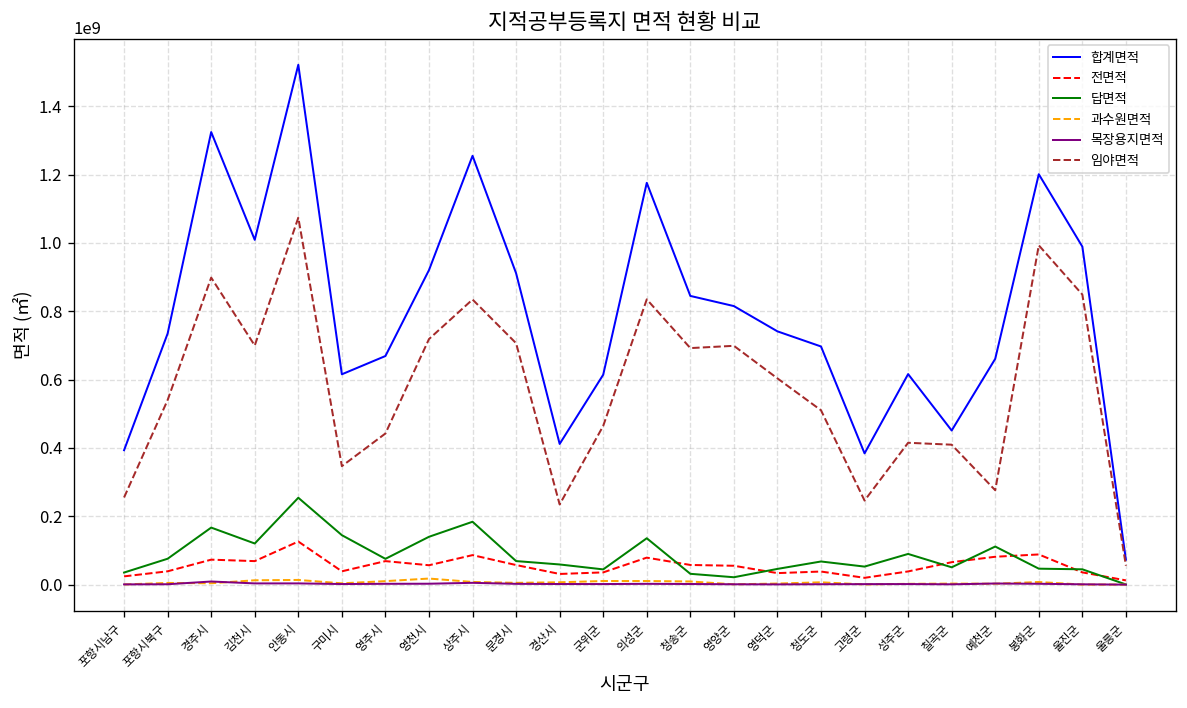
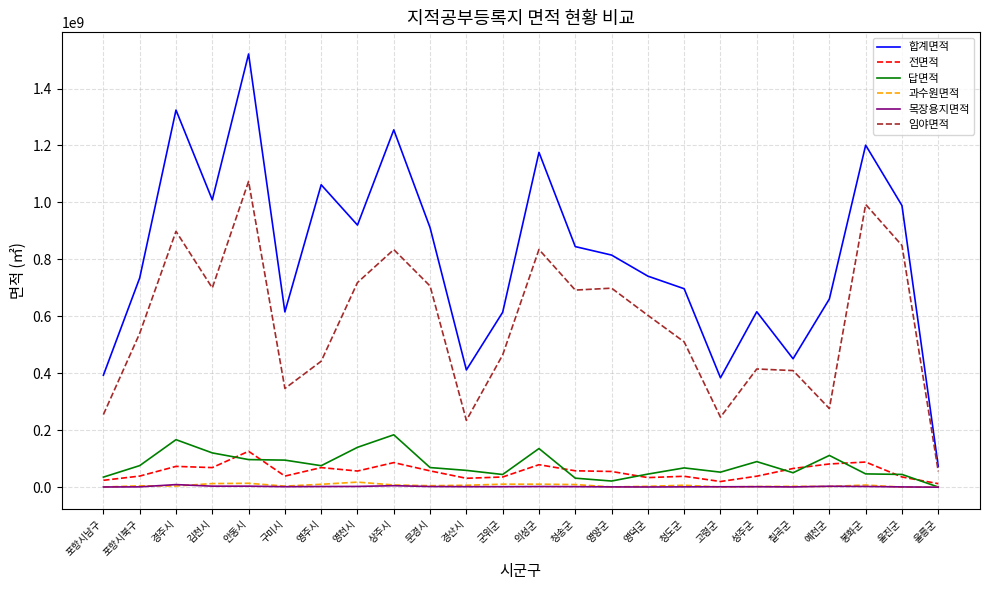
  {
    "합계면적": {
      "포항시남구": 390000000,
      "포항시북구": 730000000,
      "경주시": 1320000000,
      "김천시": 1010000000,
      "안동시": 1520000000,
      "구미시": 620000000,
-     "영주시": 670000000,
+     "영주시": 1060000000,
      "영천시": 920000000,
      "상주시": 1250000000,
      "문경시": 910000000,
      "경산시": 410000000,
      "군위군": 610000000,
      "의성군": 1180000000,
      "청송군": 840000000,
      "영양군": 820000000,
      "영덕군": 740000000,
      "청도군": 700000000,
      "고령군": 380000000,
      "성주군": 620000000,
      "칠곡군": 450000000,
      "예천군": 660000000,
      "봉화군": 1200000000,
      "울진군": 990000000,
      "울릉군": 70000000
    },
    "전면적": {
      "포항시남구": 20000000,
      "포항시북구": 40000000,
      "경주시": 70000000,
      "김천시": 70000000,
      "안동시": 130000000,
      "구미시": 40000000,
      "영천시": 60000000,
      "상주시": 90000000,
      "문경시": 60000000,
      "경산시": 30000000,
      "의성군": 80000000,
      "청송군": 60000000,
      "영양군": 60000000,
      "영덕군": 30000000,
      "청도군": 40000000,
      "고령군": 20000000,
      "성주군": 40000000,
      "칠곡군": 70000000,
      "예천군": 80000000,
      "봉화군": 90000000,
      "울진군": 40000000,
      "울릉군": 10000000
    },
    "답면적": {
      "포항시남구": 40000000,
      "포항시북구": 80000000,
      "경주시": 170000000,
      "김천시": 120000000,
-     "안동시": 250000000,
-     "구미시": 140000000,
+     "안동시": 100000000,
+     "구미시": 100000000,
      "영천시": 140000000,
      "상주시": 180000000,
      "문경시": 70000000,
      "경산시": 60000000,
      "의성군": 140000000,
      "청송군": 30000000,
      "영양군": 20000000,
      "영덕군": 50000000,
      "청도군": 70000000,
      "고령군": 50000000,
      "성주군": 90000000,
      "칠곡군": 50000000,
      "예천군": 110000000,
      "봉화군": 50000000,
      "울진군": 40000000
    },
    "과수원면적": {
      "김천시": 10000000,
      "안동시": 10000000,
      "영천시": 20000000
    },
    "목장용지면적": {
      "김천시": 0,
      "안동시": 0,
      "영천시": 0
    },
    "임야면적": {
      "포항시남구": 260000000,
      "포항시북구": 540000000,
      "경주시": 900000000,
      "김천시": 700000000,
      "안동시": 1070000000,
      "구미시": 350000000,
      "영주시": 440000000,
      "영천시": 720000000,
      "상주시": 830000000,
      "문경시": 710000000,
      "경산시": 230000000,
      "군위군": 460000000,
      "의성군": 830000000,
      "청송군": 690000000,
      "영양군": 700000000,
      "영덕군": 600000000,
      "청도군": 510000000,
      "고령군": 250000000,
      "성주군": 420000000,
      "칠곡군": 410000000,
      "예천군": 280000000,
      "봉화군": 990000000,
      "울진군": 850000000,
      "울릉군": 60000000
    }
  }
